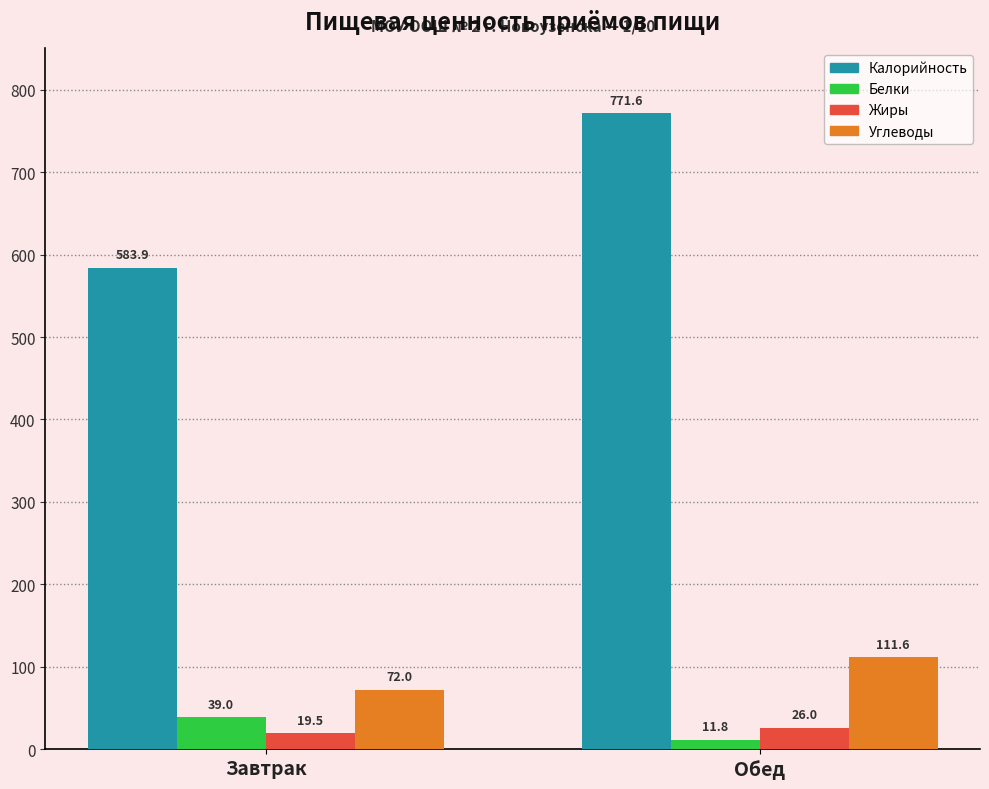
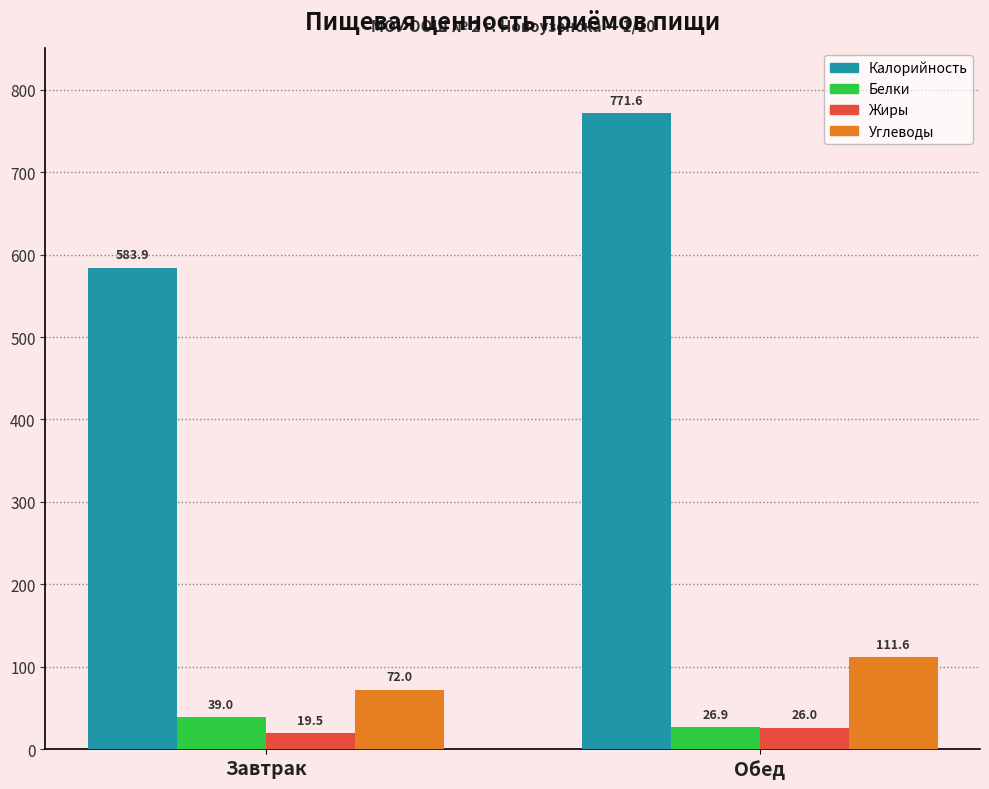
  {
    "Калорийность": {
      "Завтрак": 583.9,
      "Обед": 771.6
    },
    "Белки": {
      "Завтрак": 39.0,
-     "Обед": 11.8
+     "Обед": 26.9
    }
  }
